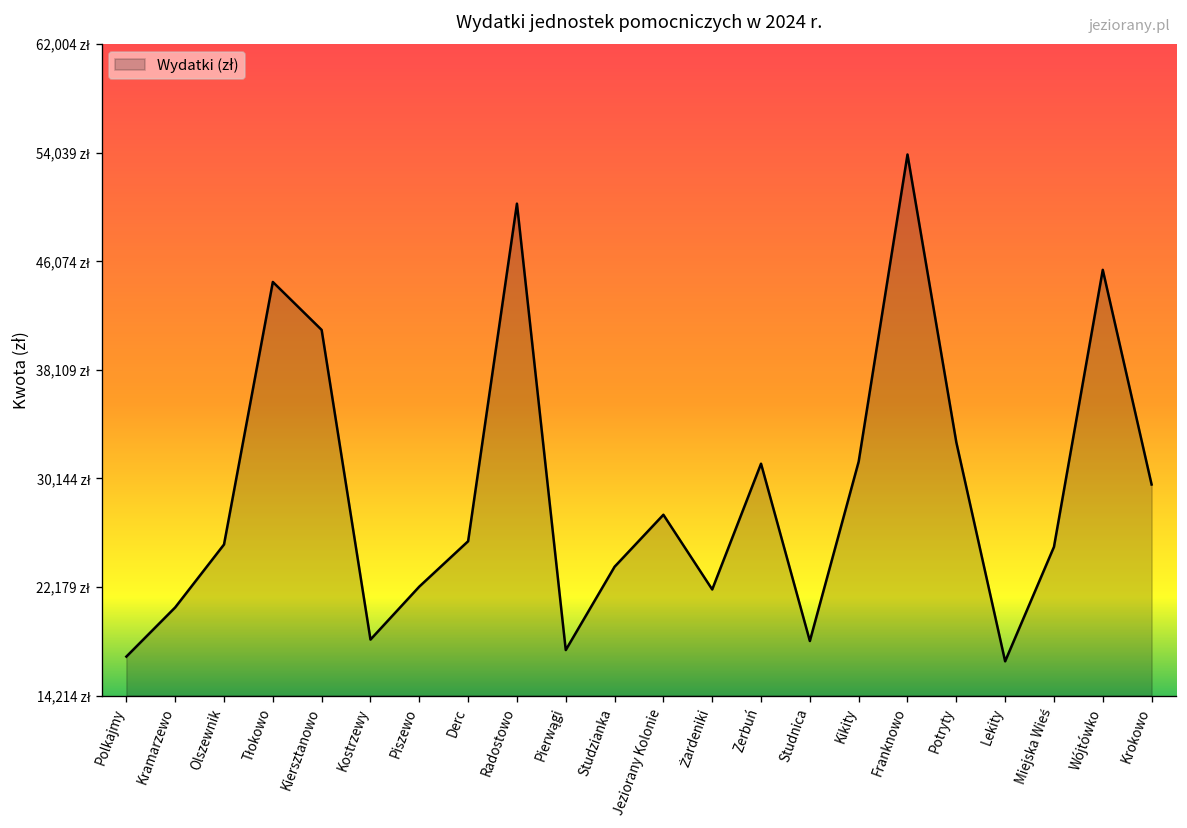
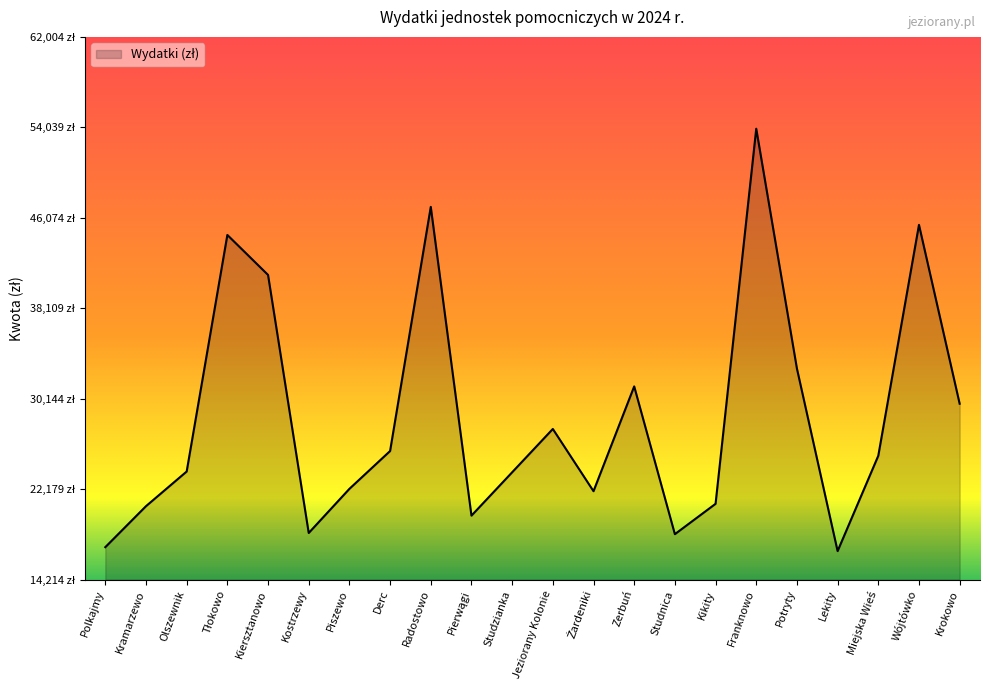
  {
    "Polkajmy": "17,100 zł",
    "Kramarzewo": "20,700 zł",
-   "Olszewnik": "25,300 zł",
+   "Olszewnik": "23,700 zł",
    "Tłokowo": "44,600 zł",
    "Kiersztanowo": "41,000 zł",
    "Kostrzewy": "18,300 zł",
    "Piszewo": "22,200 zł",
    "Derc": "25,500 zł",
-   "Radostowo": "50,300 zł",
-   "Pierwągi": "17,600 zł",
+   "Radostowo": "47,000 zł",
+   "Pierwągi": "19,800 zł",
    "Studzianka": "23,700 zł",
    "Jeziorany Kolonie": "27,500 zł",
    "Żardeniki": "22,000 zł",
    "Zerbuń": "31,200 zł",
    "Studnica": "18,200 zł",
-   "Kikity": "31,400 zł",
+   "Kikity": "20,900 zł",
    "Franknowo": "53,900 zł",
    "Potryty": "32,800 zł",
    "Lekity": "16,700 zł",
    "Miejska Wieś": "25,100 zł",
    "Wójtówko": "45,500 zł",
    "Krokowo": "29,700 zł"
  }
